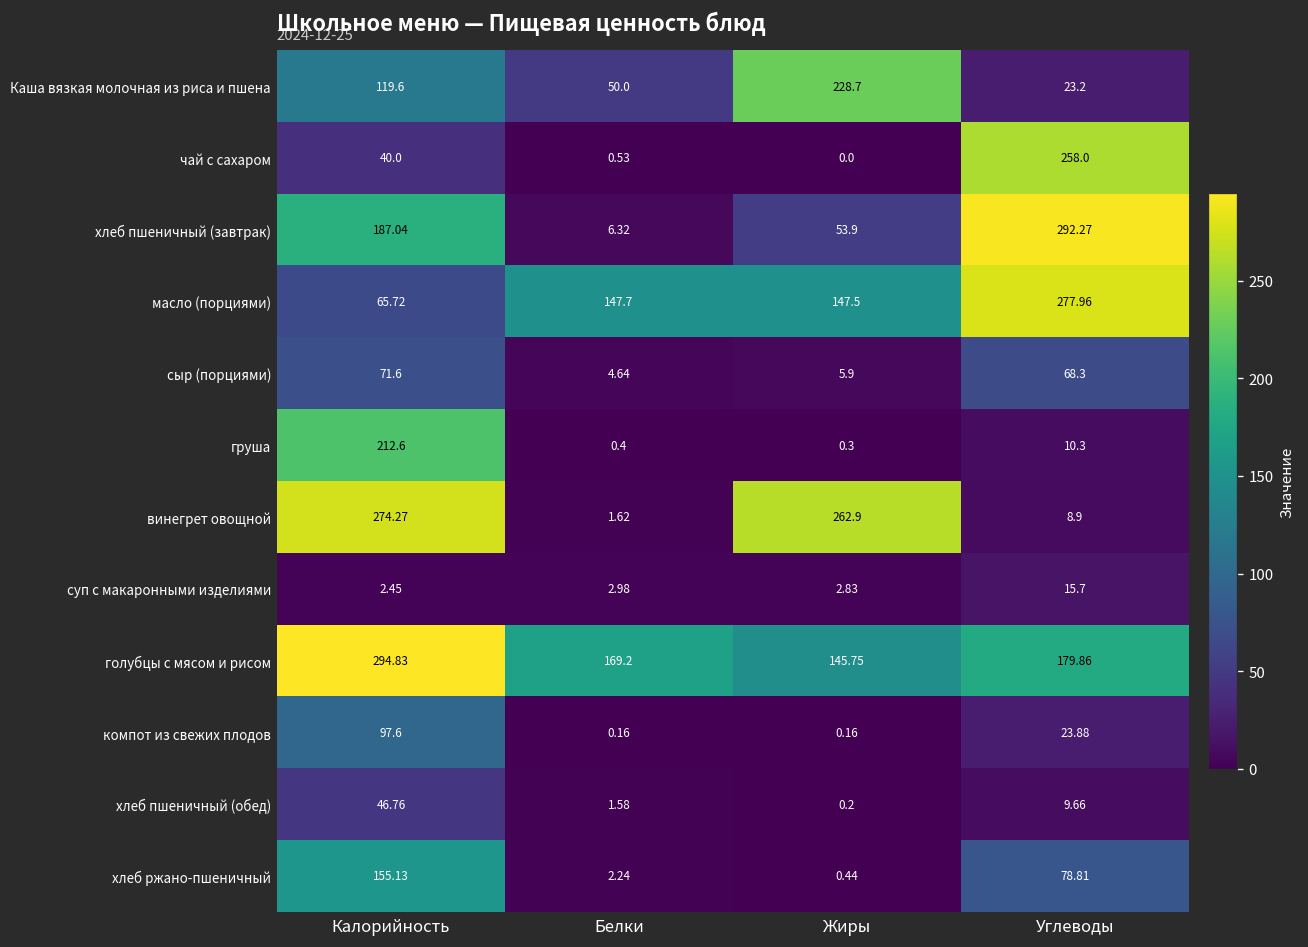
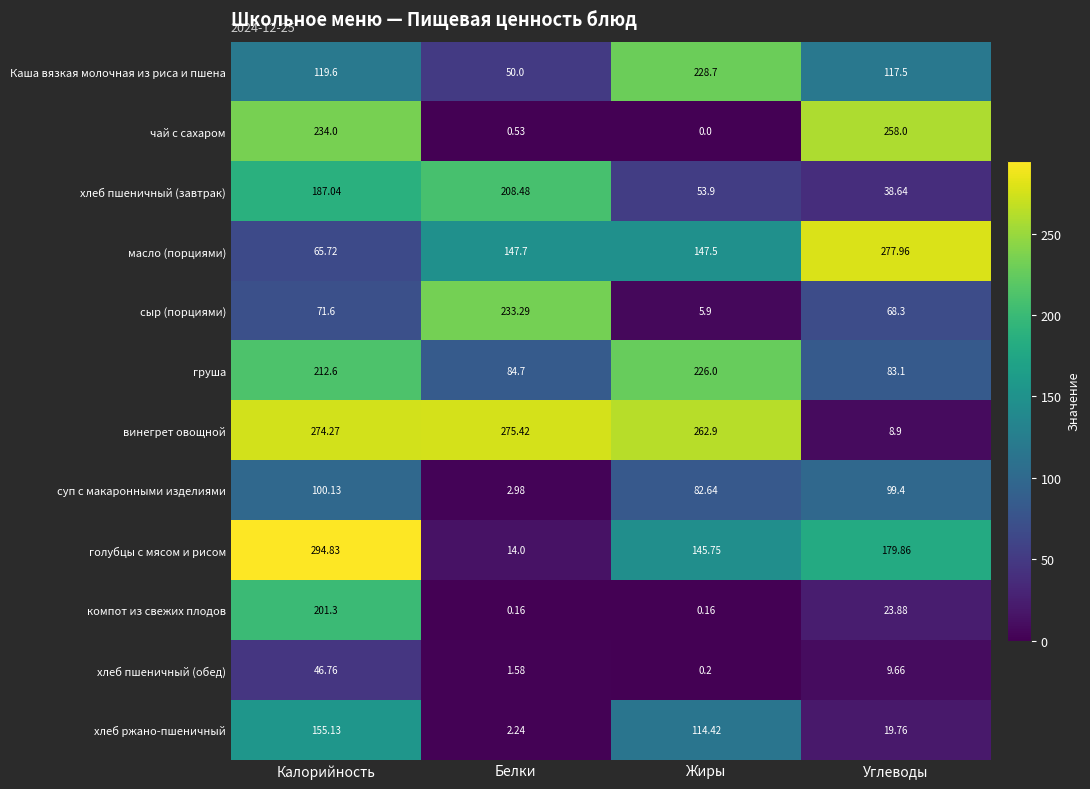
  {
    "Каша вязкая молочная из риса и пшена": {
      "Калорийность": 119.6,
      "Белки": 50.0,
      "Жиры": 228.7,
-     "Углеводы": 23.2
+     "Углеводы": 117.5
    },
    "чай с сахаром": {
-     "Калорийность": 40.0,
+     "Калорийность": 234.0,
      "Белки": 0.53,
      "Жиры": 0.0,
      "Углеводы": 258.0
    },
    "хлеб пшеничный (завтрак)": {
      "Калорийность": 187.04,
-     "Белки": 6.32,
+     "Белки": 208.48,
      "Жиры": 53.9,
-     "Углеводы": 292.27
+     "Углеводы": 38.64
    },
    "масло (порциями)": {
      "Калорийность": 65.72,
      "Белки": 147.7,
      "Жиры": 147.5,
      "Углеводы": 277.96
    },
    "сыр (порциями)": {
      "Калорийность": 71.6,
-     "Белки": 4.64,
+     "Белки": 233.29,
      "Жиры": 5.9,
      "Углеводы": 68.3
    },
    "груша": {
      "Калорийность": 212.6,
-     "Белки": 0.4,
-     "Жиры": 0.3,
-     "Углеводы": 10.3
+     "Белки": 84.7,
+     "Жиры": 226.0,
+     "Углеводы": 83.1
    },
    "винегрет овощной": {
      "Калорийность": 274.27,
-     "Белки": 1.62,
+     "Белки": 275.42,
      "Жиры": 262.9,
      "Углеводы": 8.9
    },
    "суп с макаронными изделиями": {
-     "Калорийность": 2.45,
+     "Калорийность": 100.13,
      "Белки": 2.98,
-     "Жиры": 2.83,
-     "Углеводы": 15.7
+     "Жиры": 82.64,
+     "Углеводы": 99.4
    },
    "голубцы с мясом и рисом": {
      "Калорийность": 294.83,
-     "Белки": 169.2,
+     "Белки": 14.0,
      "Жиры": 145.75,
      "Углеводы": 179.86
    },
    "компот из свежих плодов": {
-     "Калорийность": 97.6,
+     "Калорийность": 201.3,
      "Белки": 0.16,
      "Жиры": 0.16,
      "Углеводы": 23.88
    },
    "хлеб пшеничный (обед)": {
      "Калорийность": 46.76,
      "Белки": 1.58,
      "Жиры": 0.2,
      "Углеводы": 9.66
    },
    "хлеб ржано-пшеничный": {
      "Калорийность": 155.13,
      "Белки": 2.24,
-     "Жиры": 0.44,
-     "Углеводы": 78.81
+     "Жиры": 114.42,
+     "Углеводы": 19.76
    }
  }
